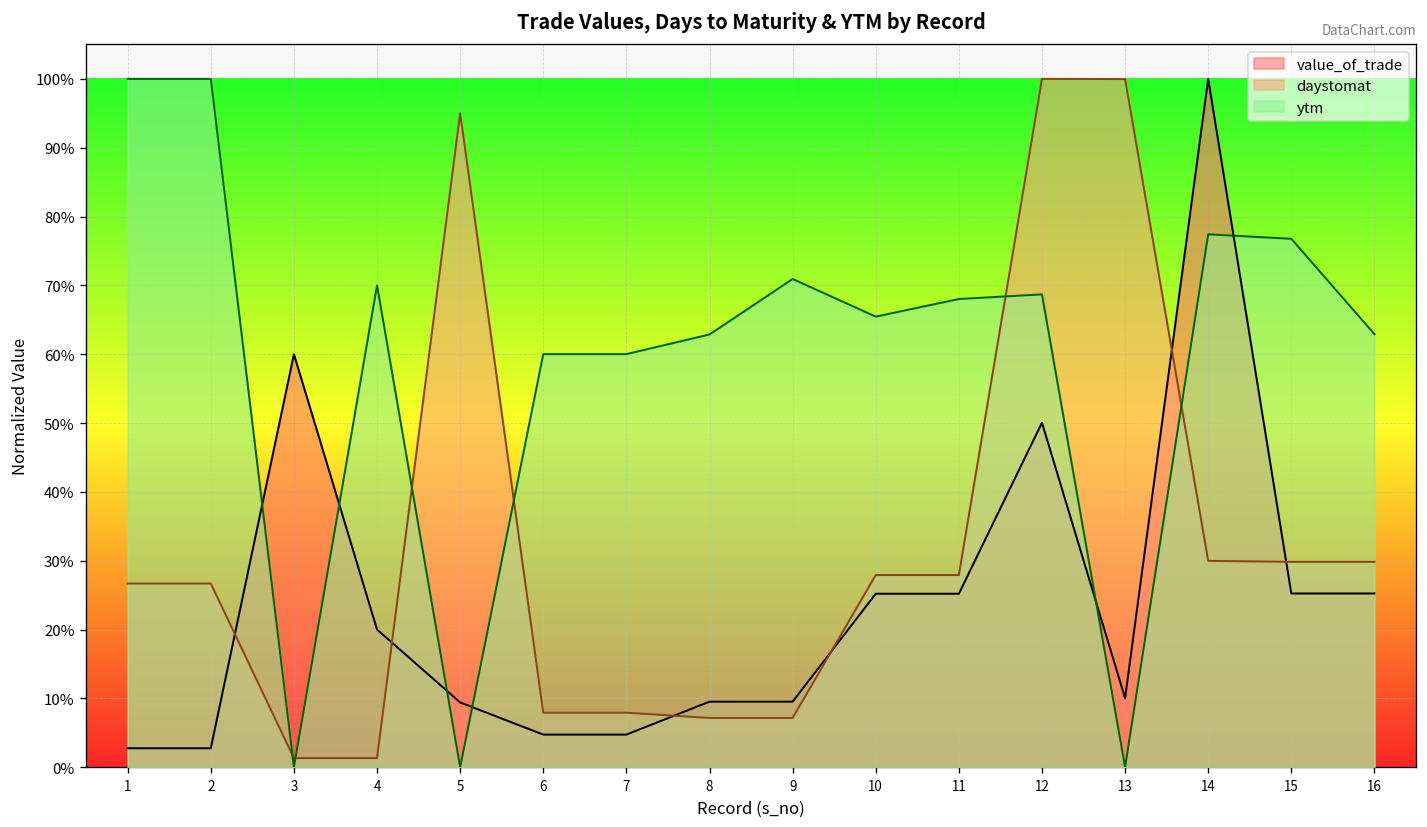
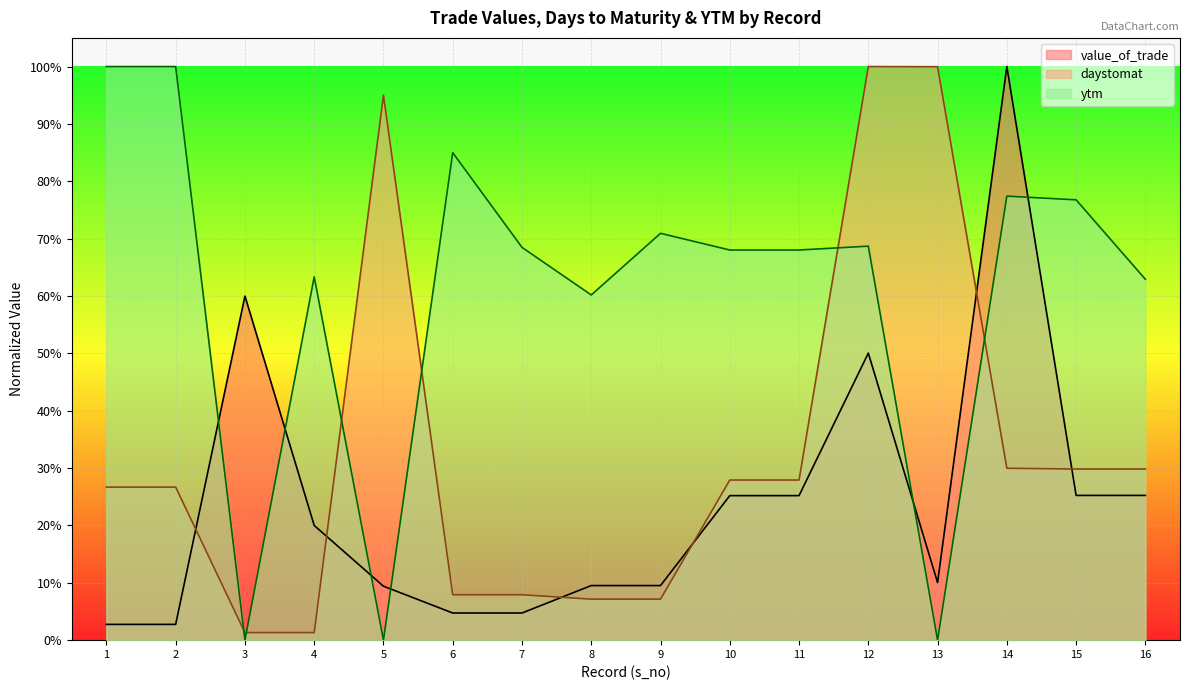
  {
    "ytm": {
      "1": "100%",
      "2": "100%",
      "3": "0%",
-     "4": "70%",
+     "4": "63%",
      "5": "0%",
-     "6": "60%",
-     "7": "60%",
-     "8": "63%",
+     "6": "85%",
+     "7": "68%",
+     "8": "60%",
      "9": "71%",
-     "10": "65%",
+     "10": "68%",
      "11": "68%",
      "12": "69%",
      "13": "0%",
      "14": "77%",
      "15": "77%",
      "16": "63%"
    }
  }
